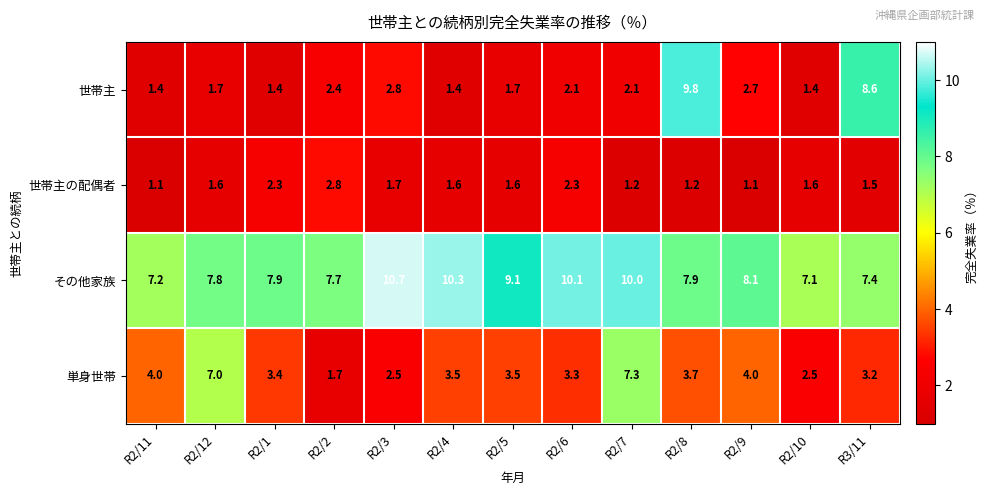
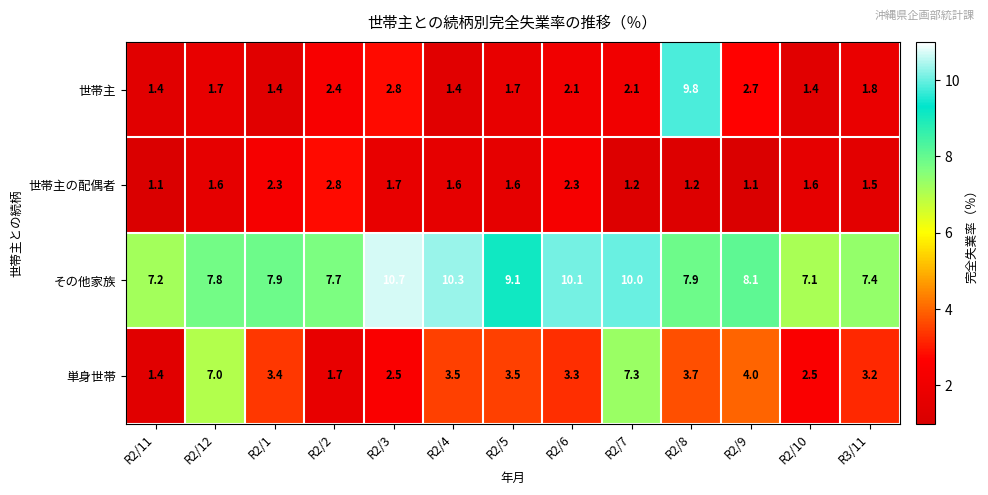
  {
    "世帯主": {
      "R2/11": 1.4,
      "R2/12": 1.7,
      "R2/1": 1.4,
      "R2/2": 2.4,
      "R2/3": 2.8,
      "R2/4": 1.4,
      "R2/5": 1.7,
      "R2/6": 2.1,
      "R2/7": 2.1,
      "R2/8": 9.8,
      "R2/9": 2.7,
      "R2/10": 1.4,
-     "R3/11": 8.6
+     "R3/11": 1.8
    },
    "世帯主の配偶者": {
      "R2/11": 1.1,
      "R2/12": 1.6,
      "R2/1": 2.3,
      "R2/2": 2.8,
      "R2/3": 1.7,
      "R2/4": 1.6,
      "R2/5": 1.6,
      "R2/6": 2.3,
      "R2/7": 1.2,
      "R2/8": 1.2,
      "R2/9": 1.1,
      "R2/10": 1.6,
      "R3/11": 1.5
    },
    "その他家族": {
      "R2/11": 7.2,
      "R2/12": 7.8,
      "R2/1": 7.9,
      "R2/2": 7.7,
      "R2/4": 10.3,
      "R2/5": 9.1,
      "R2/6": 10.1,
      "R2/7": 10.0,
      "R2/8": 7.9,
      "R2/9": 8.1,
      "R2/10": 7.1,
      "R3/11": 7.4
    },
    "単身世帯": {
-     "R2/11": 4.0,
+     "R2/11": 1.4,
      "R2/12": 7.0,
      "R2/1": 3.4,
      "R2/2": 1.7,
      "R2/3": 2.5,
      "R2/4": 3.5,
      "R2/5": 3.5,
      "R2/6": 3.3,
      "R2/7": 7.3,
      "R2/8": 3.7,
      "R2/9": 4.0,
      "R2/10": 2.5,
      "R3/11": 3.2
    }
  }
